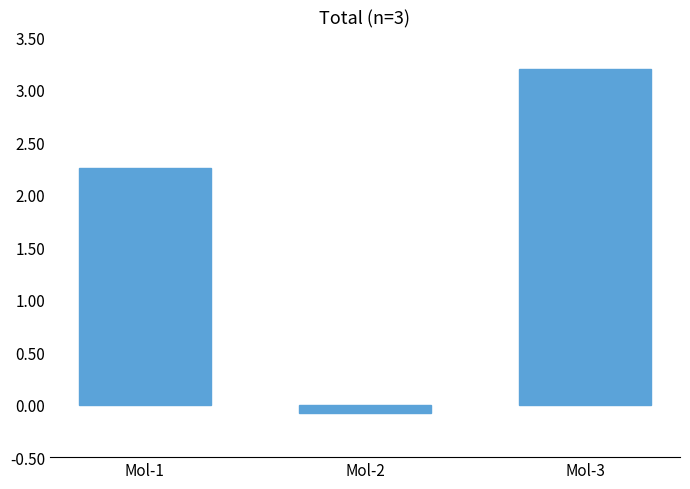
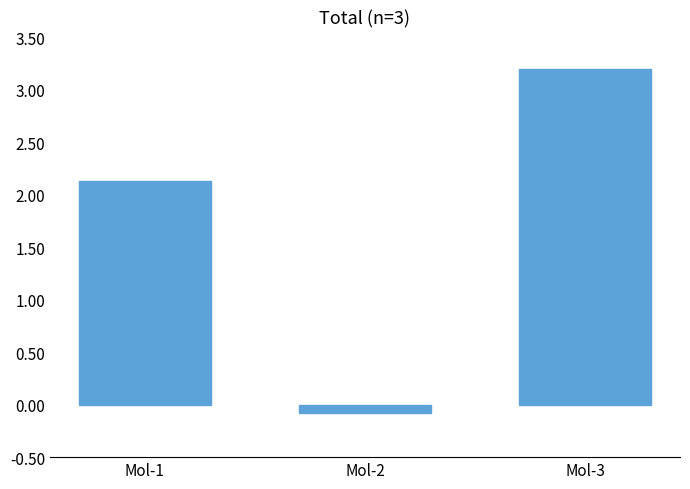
  {
-   "Mol-1": 2.25,
+   "Mol-1": 2.13,
    "Mol-2": -0.08,
    "Mol-3": 3.20
  }
